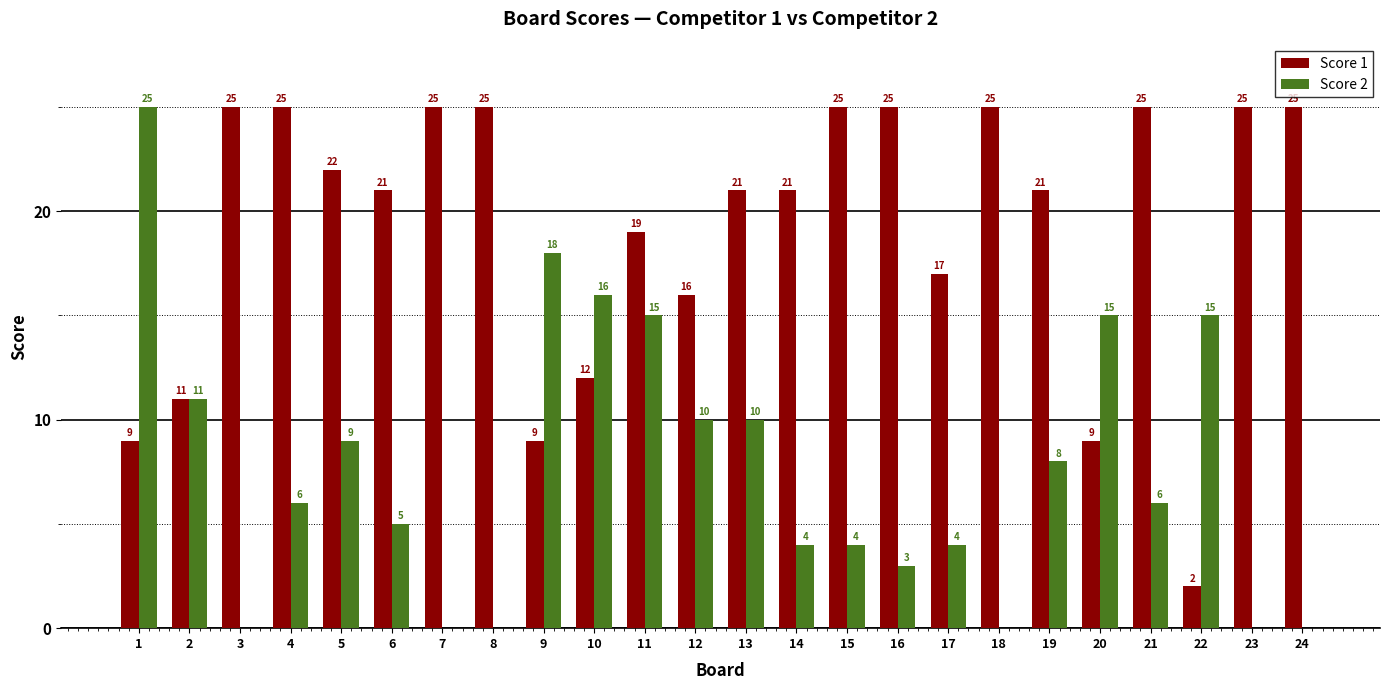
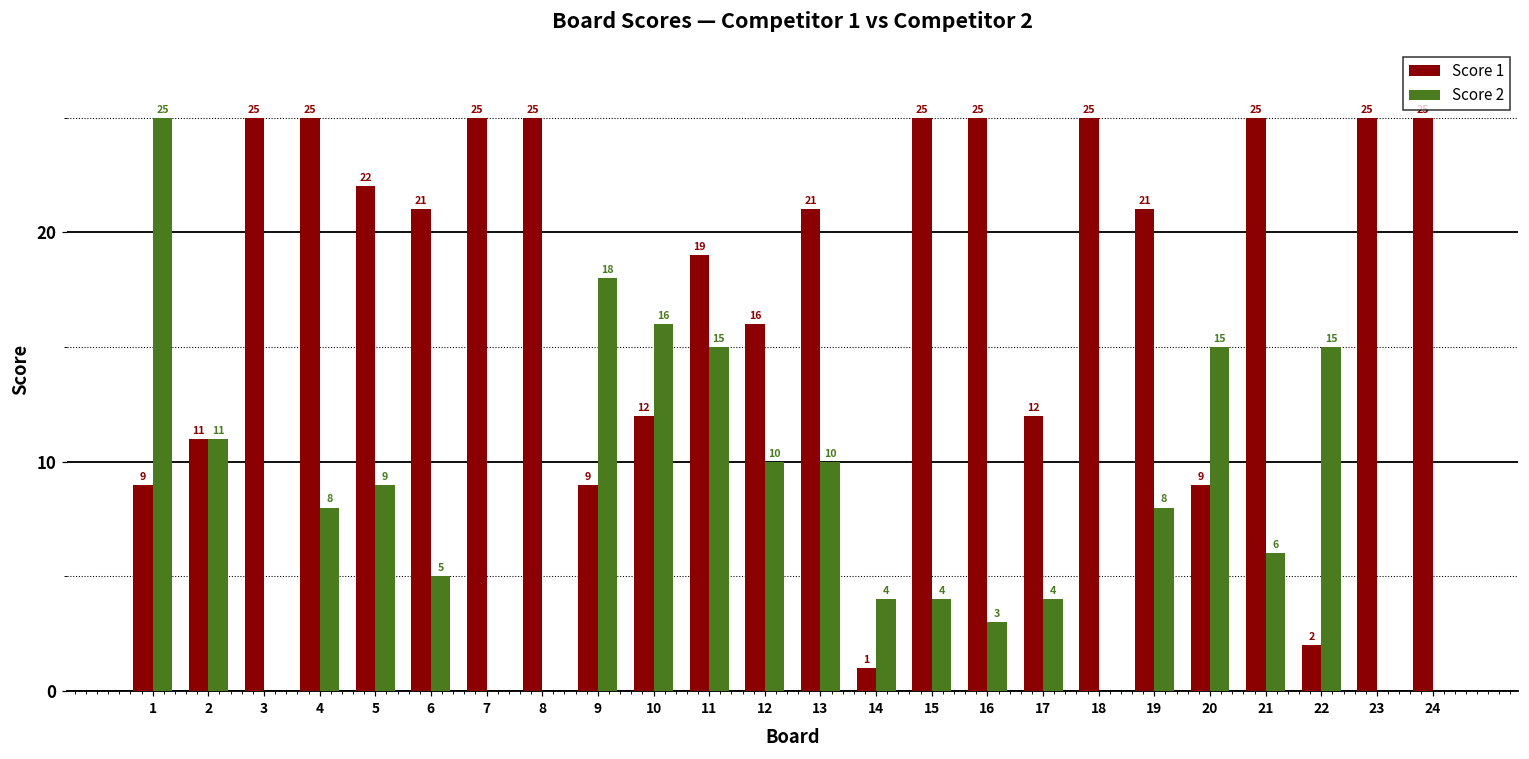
  {
    "Score 1": {
      "1": 9,
      "2": 11,
      "3": 25,
      "4": 25,
      "5": 22,
      "6": 21,
      "7": 25,
      "8": 25,
      "9": 9,
      "10": 12,
      "11": 19,
      "12": 16,
      "13": 21,
-     "14": 21,
+     "14": 1,
      "15": 25,
      "16": 25,
-     "17": 17,
+     "17": 12,
      "18": 25,
      "19": 21,
      "20": 9,
      "21": 25,
      "22": 2,
      "23": 25
    },
    "Score 2": {
      "1": 25,
      "2": 11,
-     "4": 6,
+     "4": 8,
      "5": 9,
      "6": 5,
      "9": 18,
      "10": 16,
      "11": 15,
      "12": 10,
      "13": 10,
      "14": 4,
      "15": 4,
      "16": 3,
      "17": 4,
      "19": 8,
      "20": 15,
      "21": 6,
      "22": 15
    }
  }
